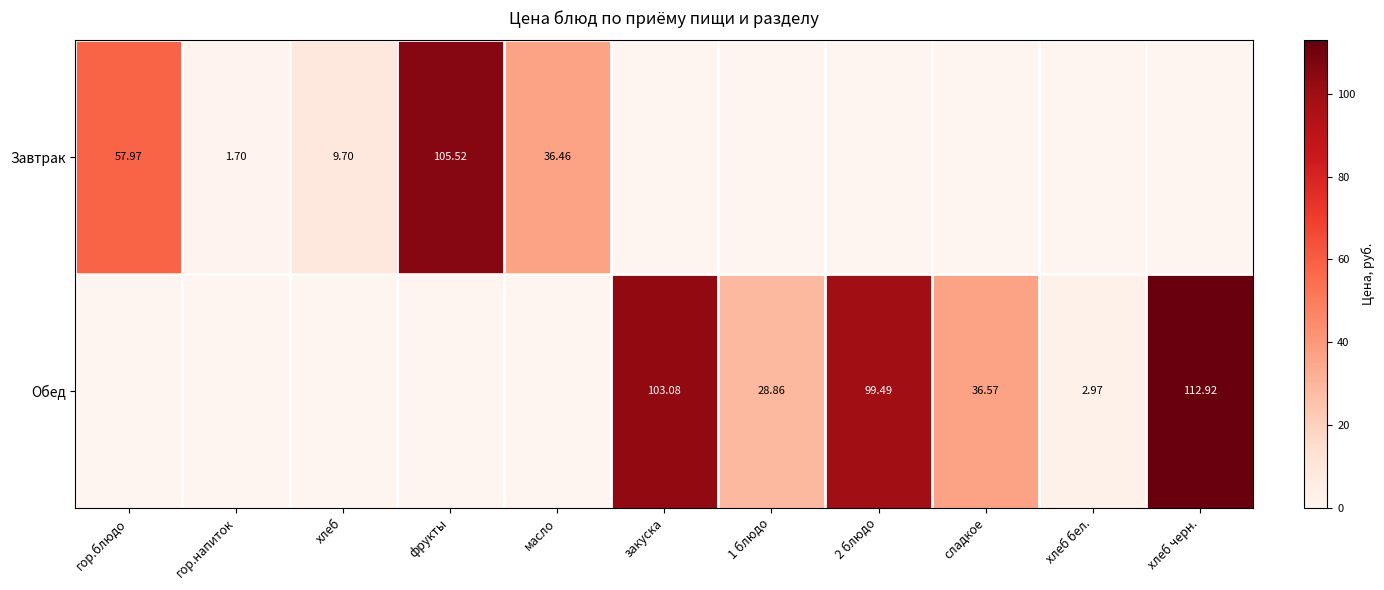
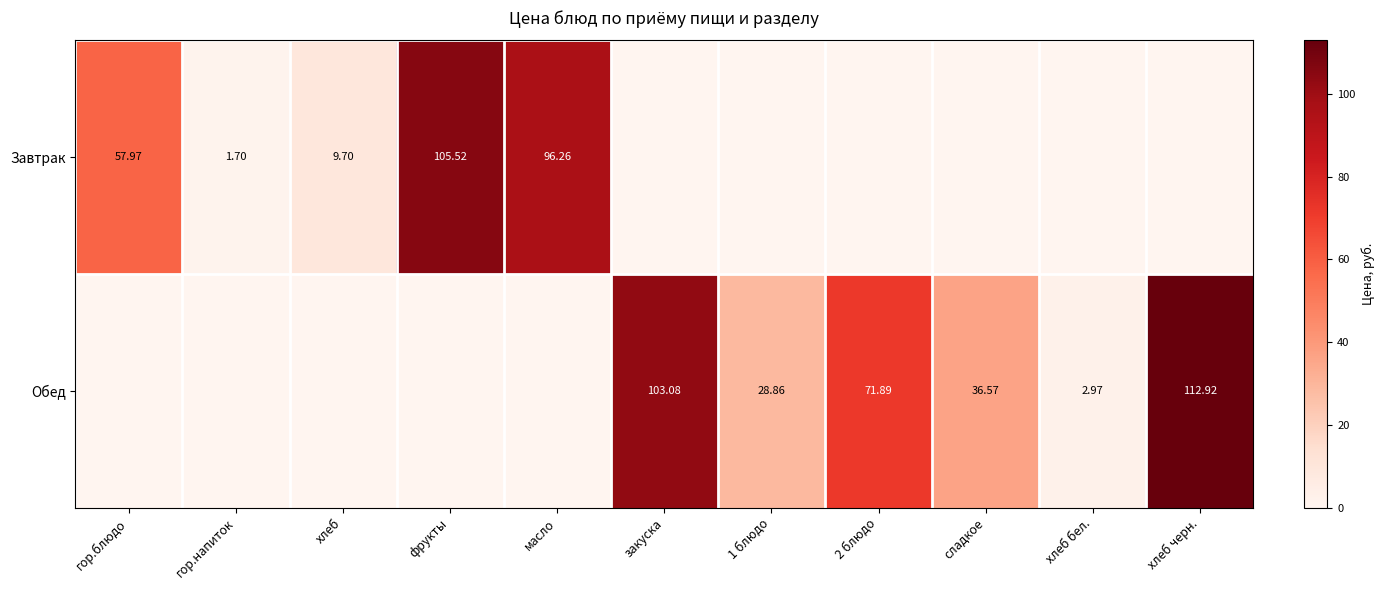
  {
    "Завтрак": {
      "гор.блюдо": 57.97,
      "гор.напиток": 1.70,
      "хлеб": 9.70,
      "фрукты": 105.52,
-     "масло": 36.46
+     "масло": 96.26
    },
    "Обед": {
      "закуска": 103.08,
      "1 блюдо": 28.86,
-     "2 блюдо": 99.49,
+     "2 блюдо": 71.89,
      "сладкое": 36.57,
      "хлеб бел.": 2.97,
      "хлеб черн.": 112.92
    }
  }
